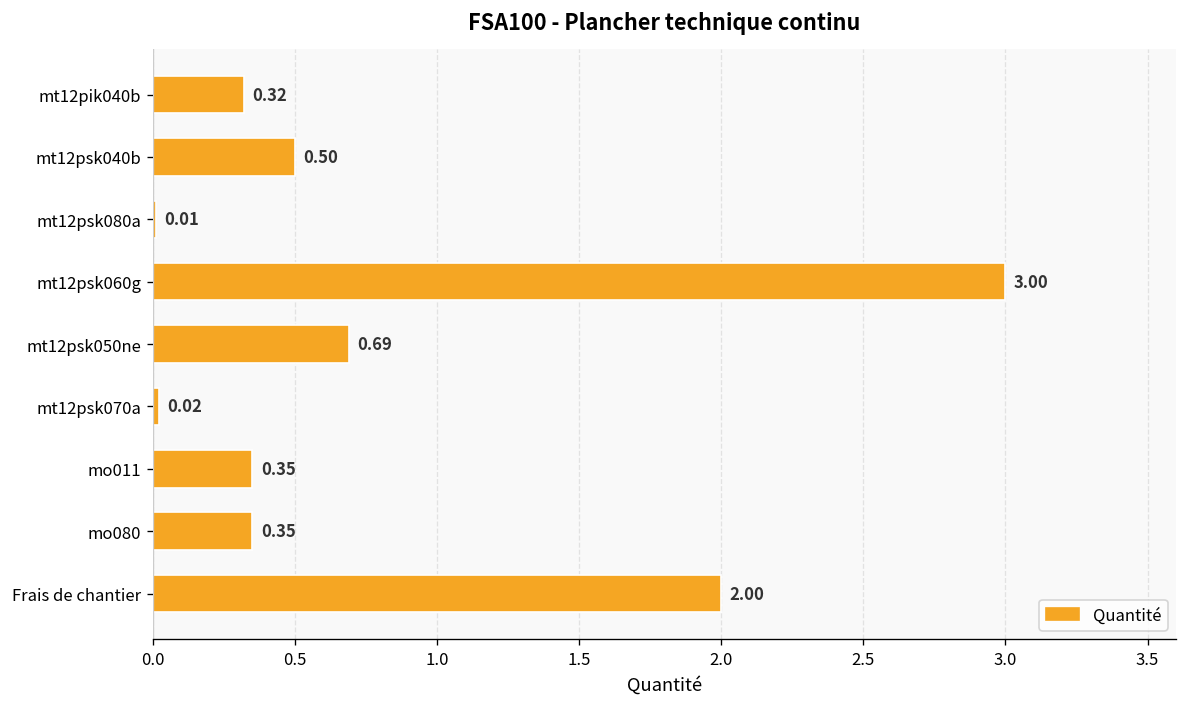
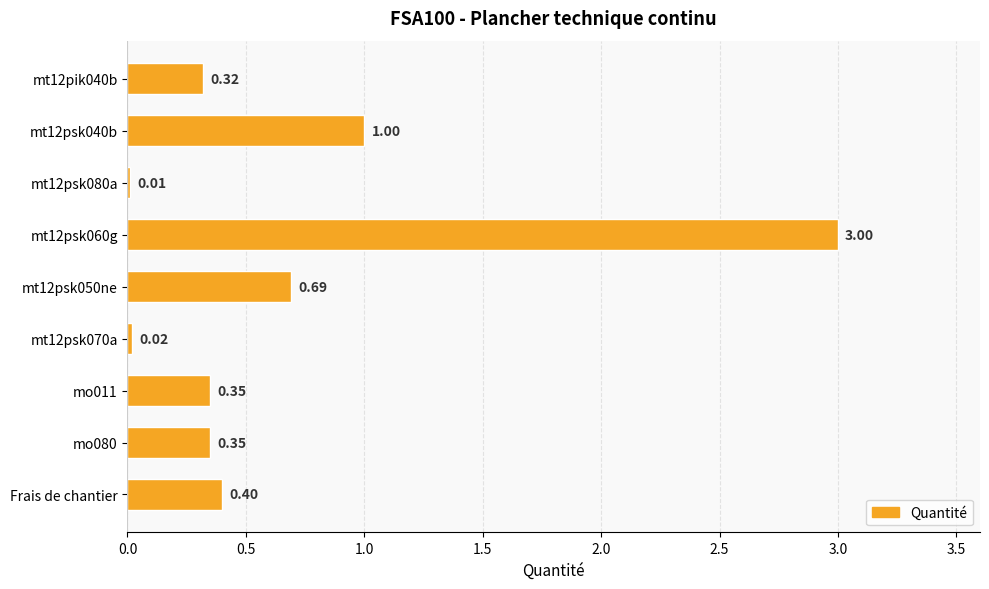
  {
    "mt12pik040b": 0.32,
-   "mt12psk040b": 0.50,
+   "mt12psk040b": 1.00,
    "mt12psk080a": 0.01,
    "mt12psk060g": 3.00,
    "mt12psk050ne": 0.69,
    "mt12psk070a": 0.02,
    "mo011": 0.35,
    "mo080": 0.35,
-   "Frais de chantier": 2.00
+   "Frais de chantier": 0.40
  }
